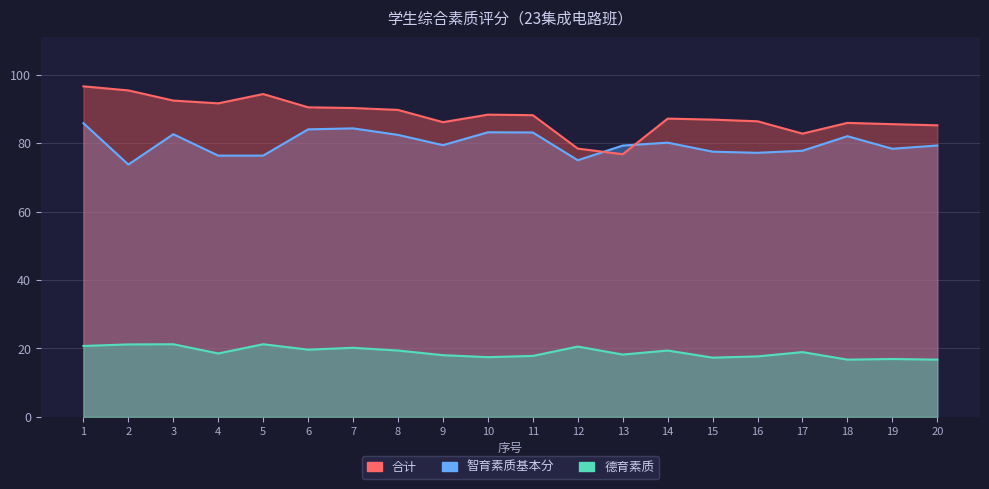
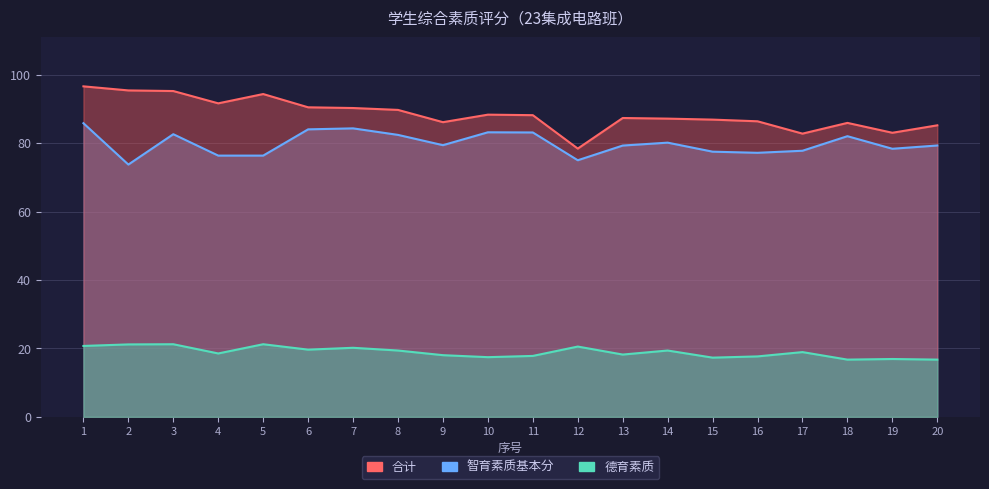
  {
    "合计": {
      "1": 97,
      "2": 95,
-     "3": 93,
+     "3": 95,
      "4": 92,
      "5": 94,
      "6": 91,
      "7": 90,
      "8": 90,
      "9": 86,
      "10": 88,
      "11": 88,
      "12": 78,
-     "13": 77,
+     "13": 87,
      "14": 87,
      "15": 87,
      "16": 86,
      "17": 83,
      "18": 86,
-     "19": 86,
+     "19": 83,
      "20": 85
    }
  }
